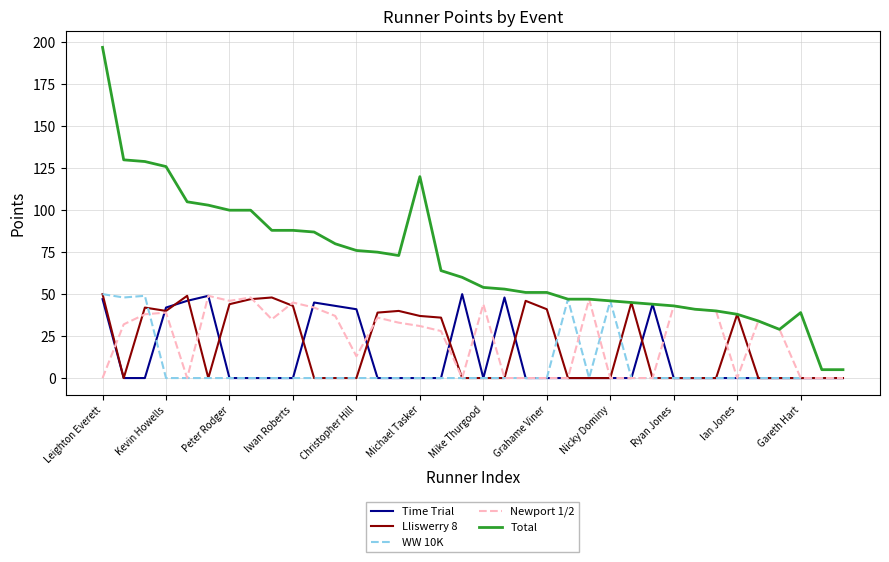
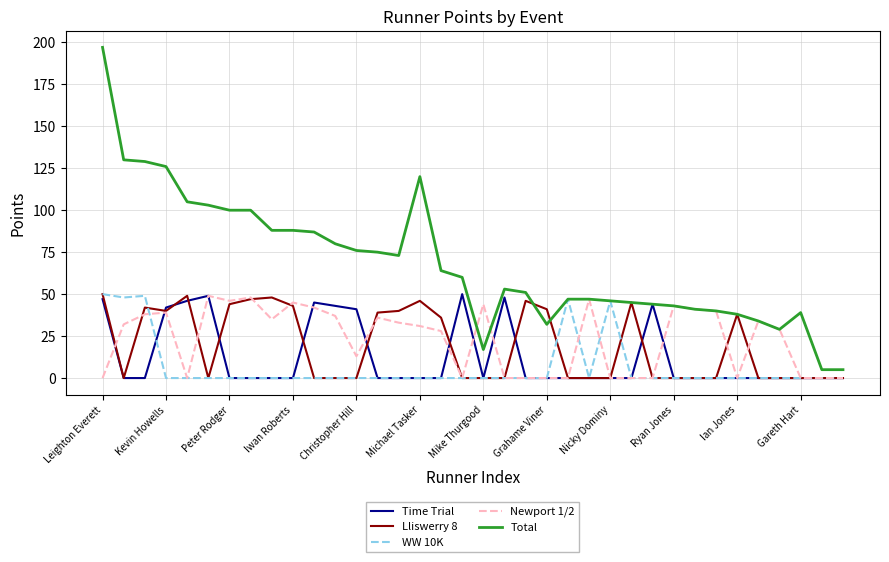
  {
    "Time Trial": {
      "Leighton Everett": 47,
      "Kevin Howells": 42,
      "Christopher Hill": 41
    },
    "Lliswerry 8": {
      "Peter Rodger": 44,
      "Iwan Roberts": 43,
-     "Michael Tasker": 37,
+     "Michael Tasker": 46,
      "Grahame Viner": 41
    },
    "WW 10K": {
      "Kevin Howells": 0
    },
    "Newport 1/2": {
      "Leighton Everett": 0,
      "Peter Rodger": 46,
      "Iwan Roberts": 45,
      "Christopher Hill": 13,
      "Michael Tasker": 31,
      "Mike Thurgood": 44
    },
    "Total": {
      "Leighton Everett": 197,
      "Kevin Howells": 126,
      "Peter Rodger": 100,
      "Iwan Roberts": 88,
      "Christopher Hill": 76,
      "Michael Tasker": 120,
-     "Mike Thurgood": 54,
-     "Grahame Viner": 51,
+     "Mike Thurgood": 17,
+     "Grahame Viner": 32,
      "Gareth Hart": 39
    }
  }
